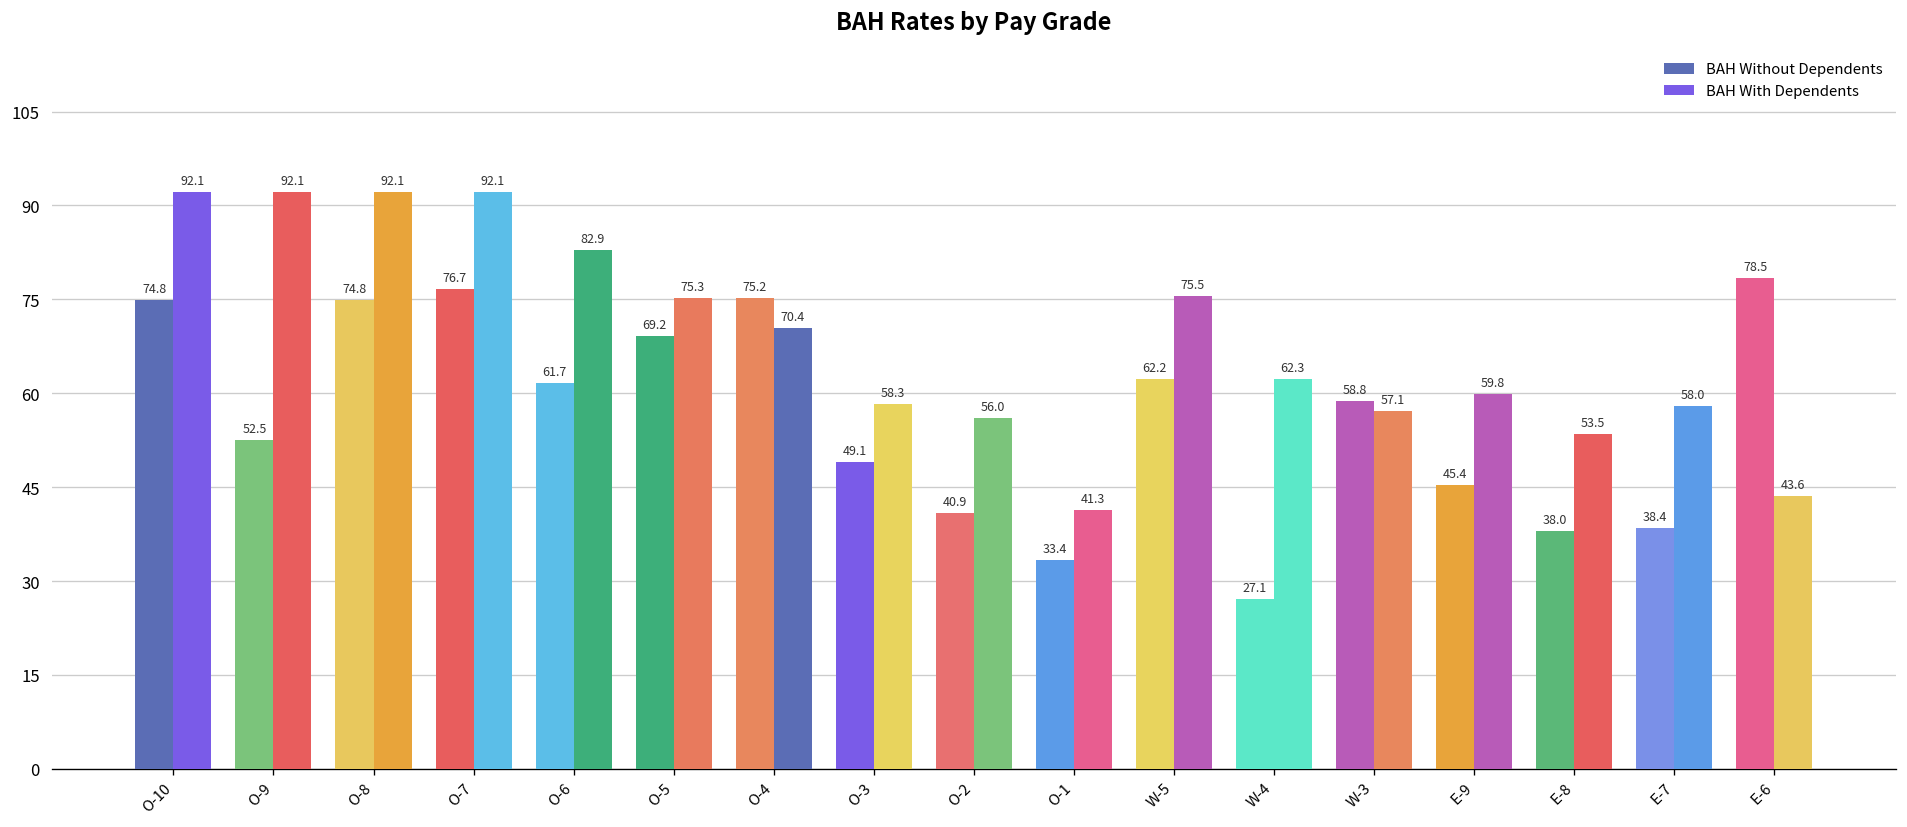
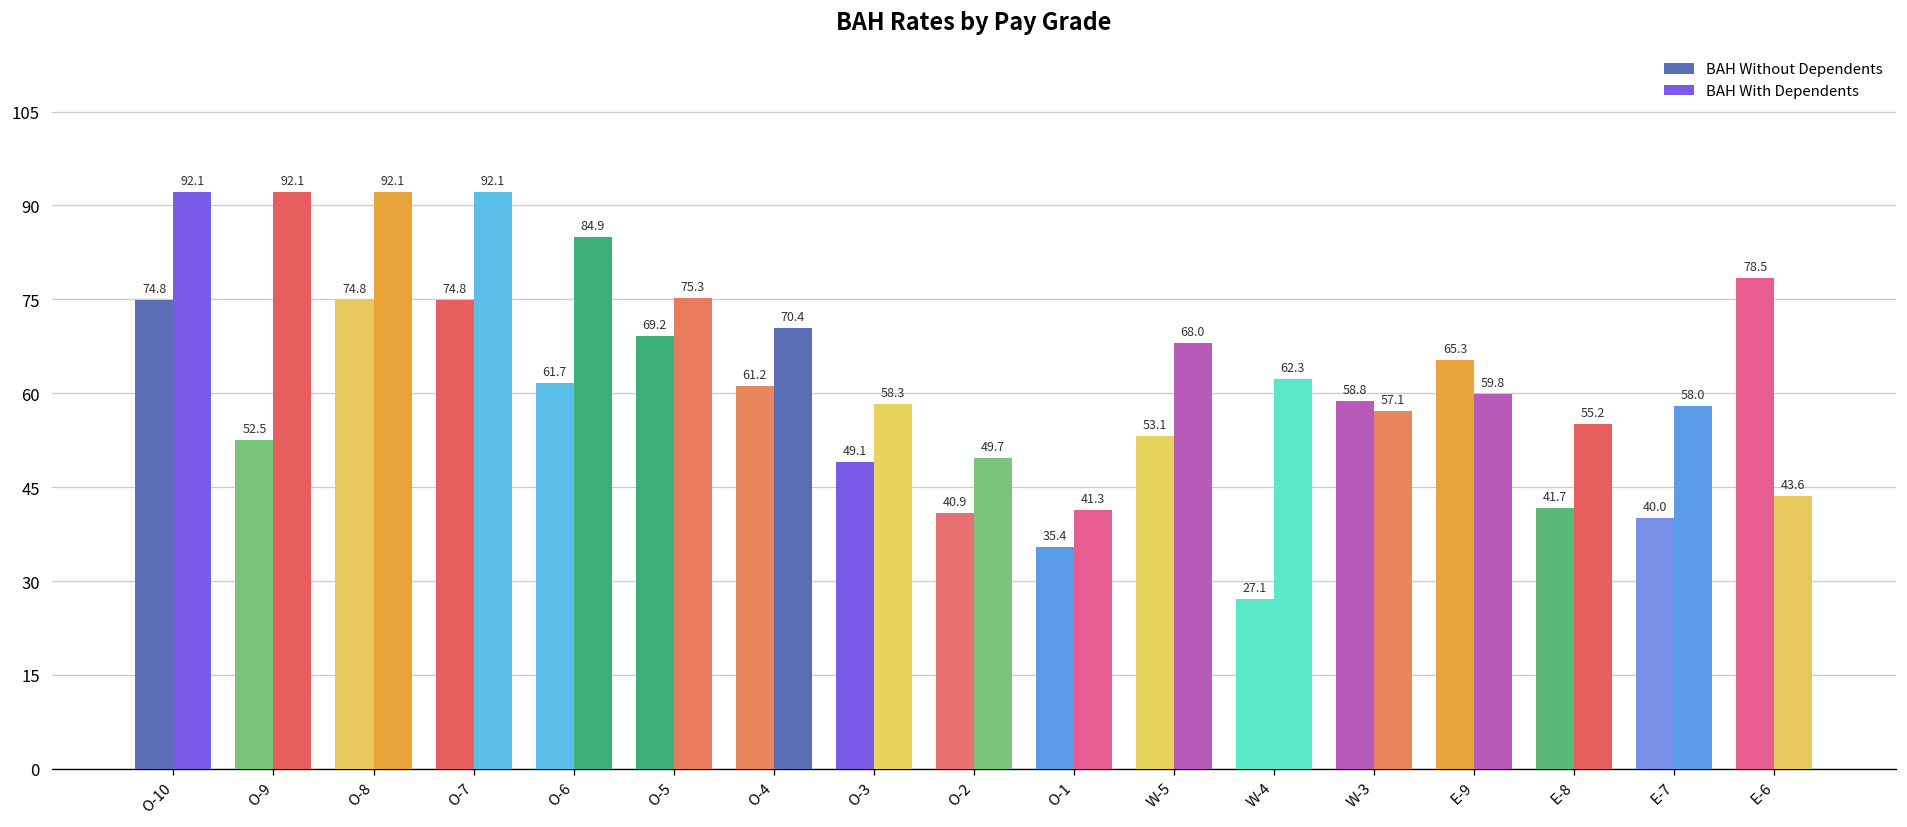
  {
    "BAH Without Dependents": {
      "O-10": 74.8,
      "O-9": 52.5,
      "O-8": 74.8,
-     "O-7": 76.7,
+     "O-7": 74.8,
      "O-6": 61.7,
      "O-5": 69.2,
-     "O-4": 75.2,
+     "O-4": 61.2,
      "O-3": 49.1,
      "O-2": 40.9,
-     "O-1": 33.4,
-     "W-5": 62.2,
+     "O-1": 35.4,
+     "W-5": 53.1,
      "W-4": 27.1,
      "W-3": 58.8,
-     "E-9": 45.4,
-     "E-8": 38.0,
-     "E-7": 38.4,
+     "E-9": 65.3,
+     "E-8": 41.7,
+     "E-7": 40.0,
      "E-6": 78.5
    },
    "BAH With Dependents": {
      "O-10": 92.1,
      "O-9": 92.1,
      "O-8": 92.1,
      "O-7": 92.1,
-     "O-6": 82.9,
+     "O-6": 84.9,
      "O-5": 75.3,
      "O-4": 70.4,
      "O-3": 58.3,
-     "O-2": 56.0,
+     "O-2": 49.7,
      "O-1": 41.3,
-     "W-5": 75.5,
+     "W-5": 68.0,
      "W-4": 62.3,
      "W-3": 57.1,
      "E-9": 59.8,
-     "E-8": 53.5,
+     "E-8": 55.2,
      "E-7": 58.0,
      "E-6": 43.6
    }
  }
